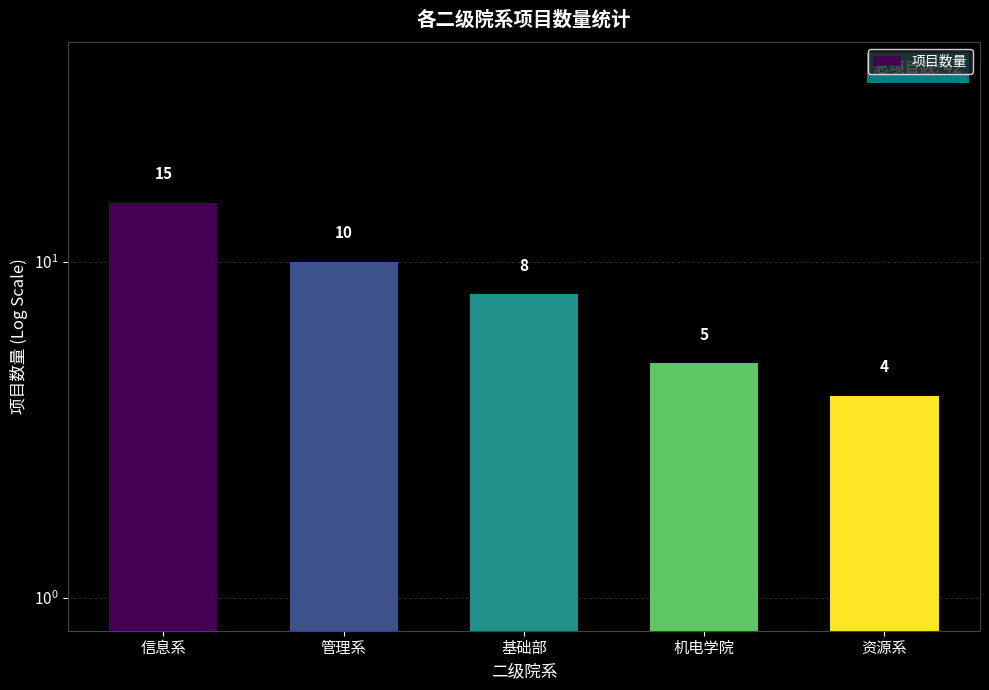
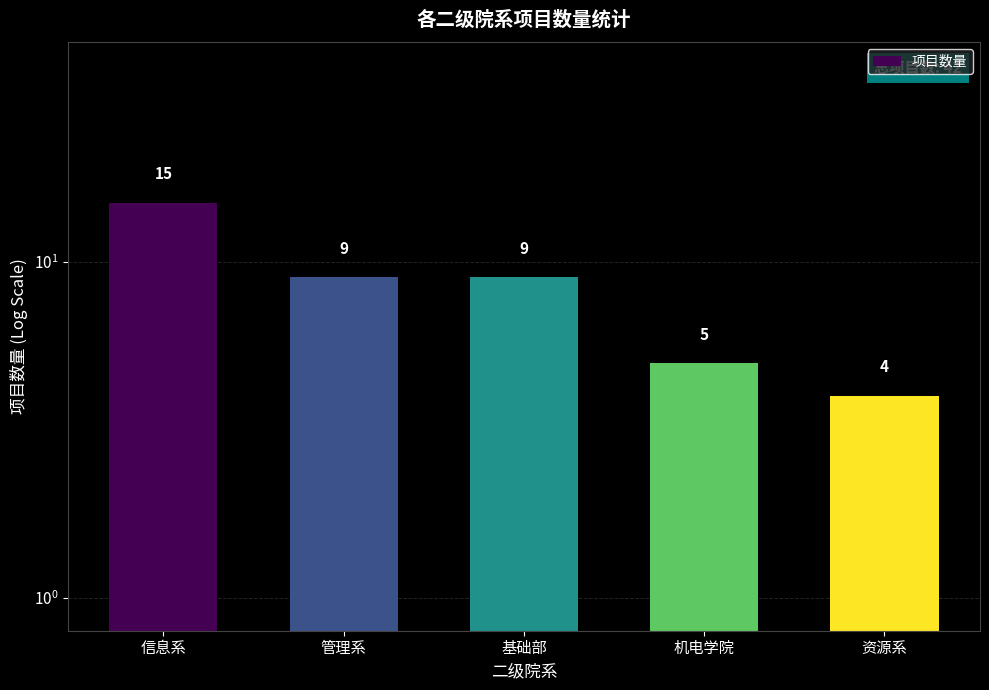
  {
    "信息系": 15,
-   "管理系": 10,
-   "基础部": 8,
+   "管理系": 9,
+   "基础部": 9,
    "机电学院": 5,
    "资源系": 4
  }
